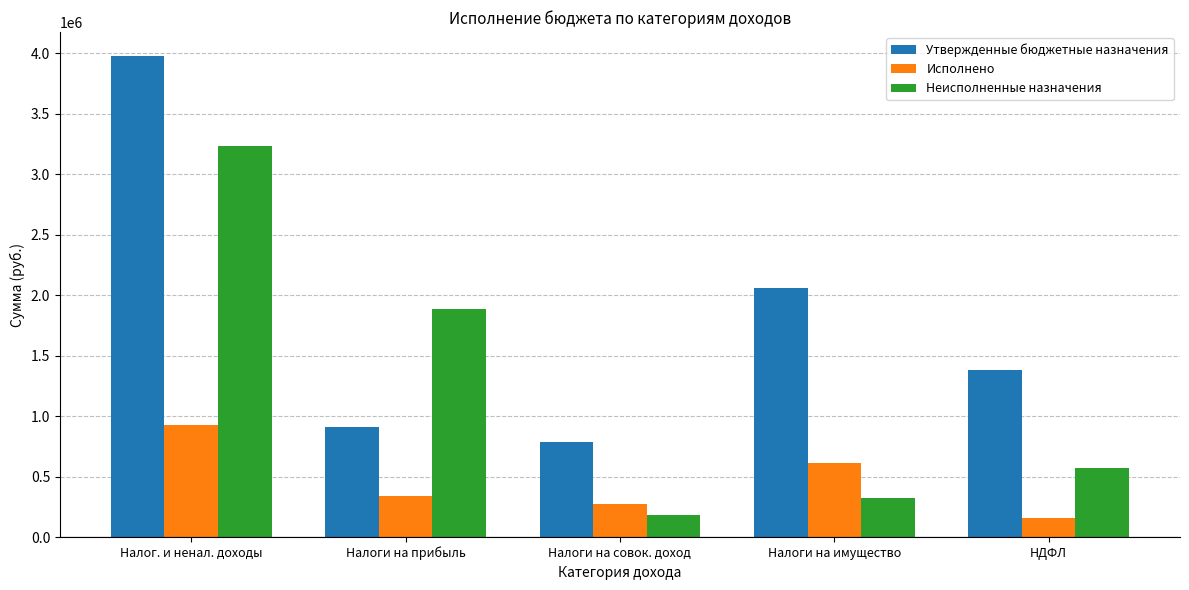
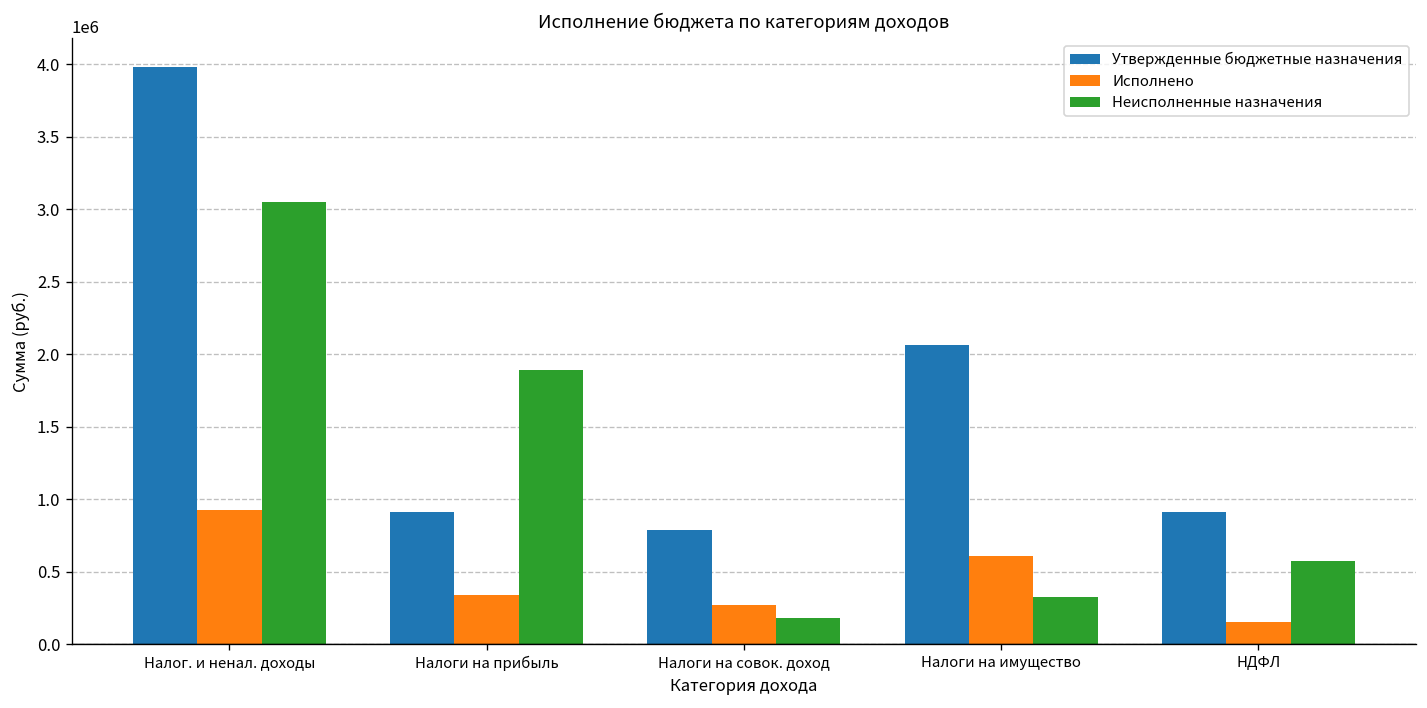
  {
    "Утвержденные бюджетные назначения": {
      "Налог. и ненал. доходы": 3980000,
      "Налоги на прибыль": 910000,
      "Налоги на совок. доход": 790000,
      "Налоги на имущество": 2060000,
-     "НДФЛ": 1390000
+     "НДФЛ": 910000
    },
    "Исполнено": {
      "Налог. и ненал. доходы": 930000,
      "Налоги на прибыль": 340000,
      "Налоги на совок. доход": 270000,
      "Налоги на имущество": 610000,
      "НДФЛ": 160000
    },
    "Неисполненные назначения": {
-     "Налог. и ненал. доходы": 3240000,
+     "Налог. и ненал. доходы": 3050000,
      "Налоги на прибыль": 1890000,
      "Налоги на совок. доход": 190000,
      "Налоги на имущество": 330000,
      "НДФЛ": 570000
    }
  }
